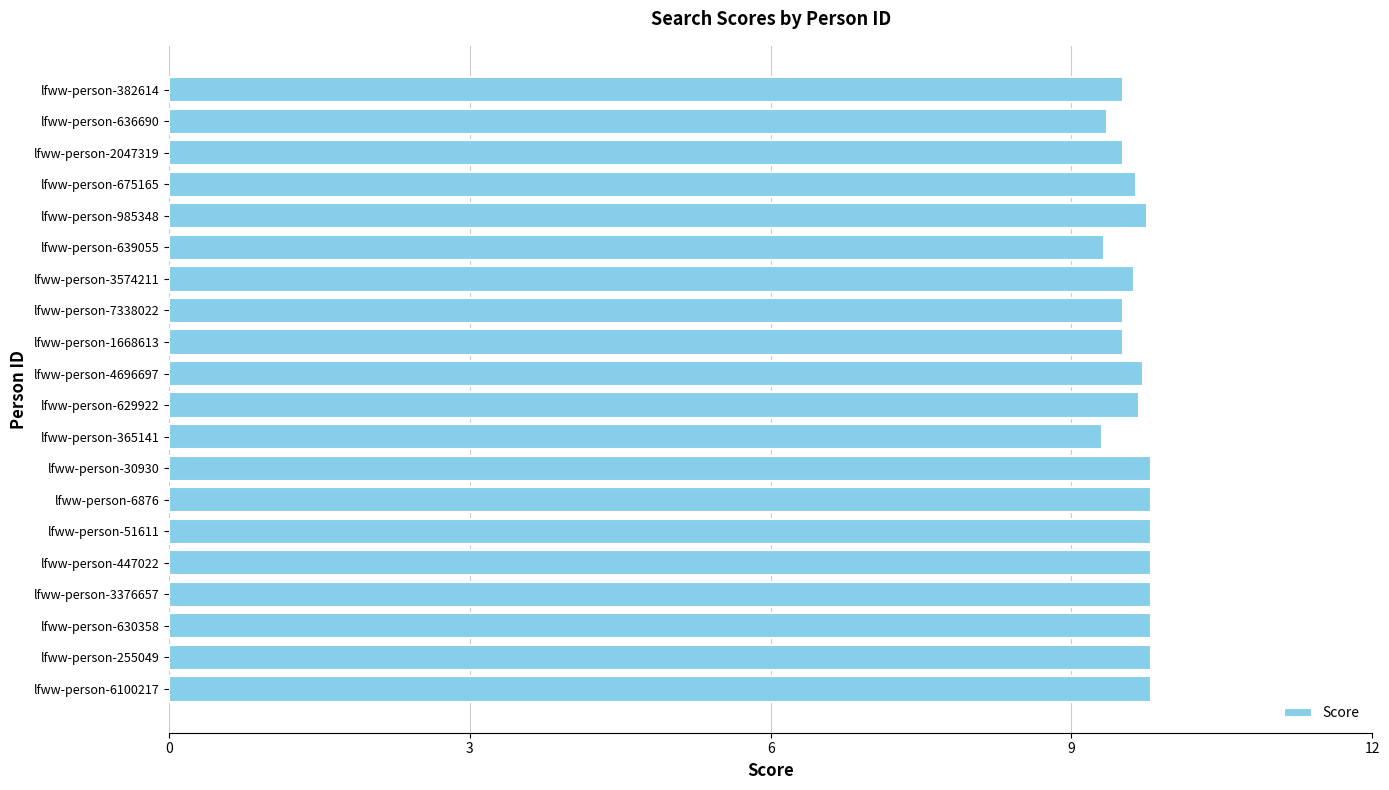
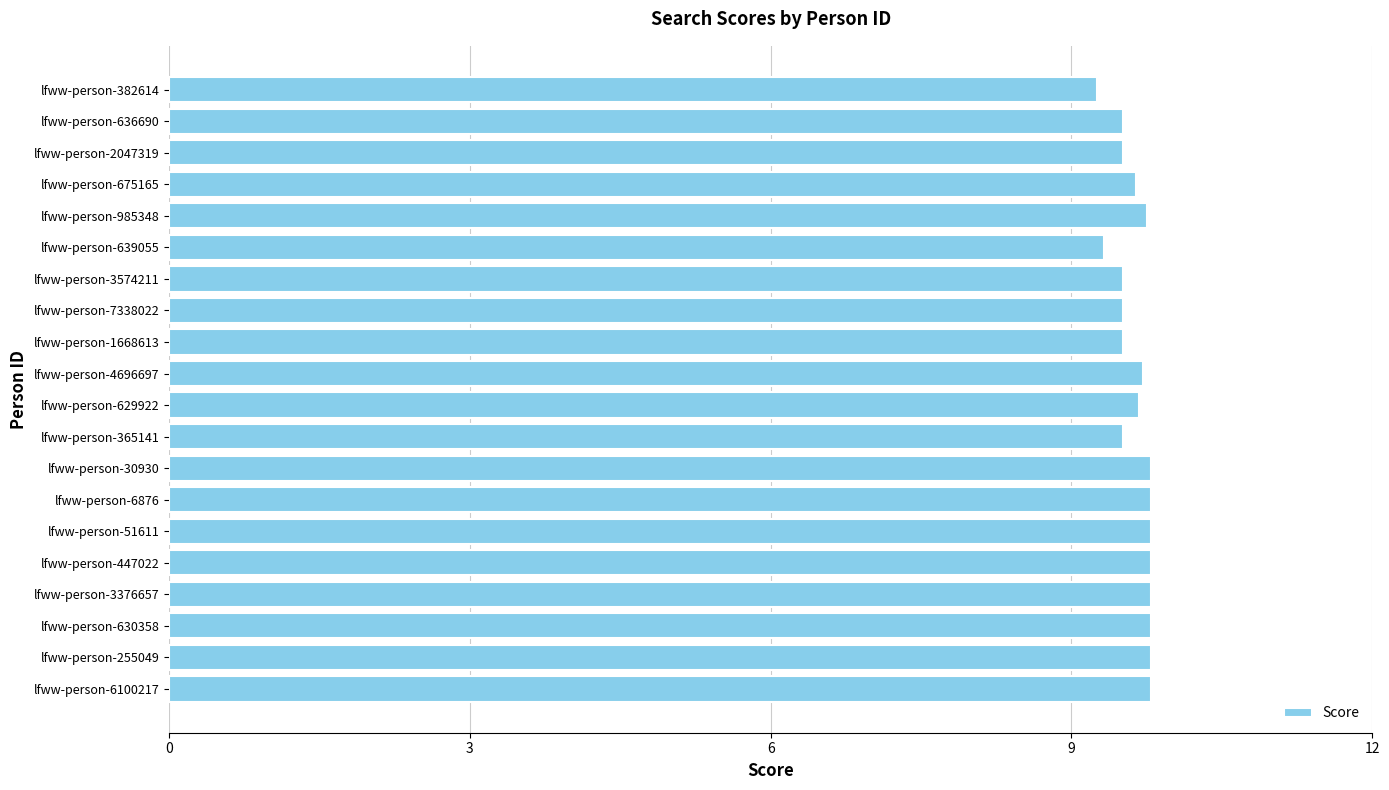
  {
-   "lfww-person-382614": 9.51,
-   "lfww-person-636690": 9.35,
+   "lfww-person-382614": 9.25,
+   "lfww-person-636690": 9.51,
    "lfww-person-2047319": 9.51,
    "lfww-person-675165": 9.64,
    "lfww-person-985348": 9.76,
    "lfww-person-639055": 9.32,
-   "lfww-person-3574211": 9.62,
+   "lfww-person-3574211": 9.51,
    "lfww-person-7338022": 9.51,
    "lfww-person-1668613": 9.51,
    "lfww-person-4696697": 9.71,
    "lfww-person-629922": 9.67,
-   "lfww-person-365141": 9.31,
+   "lfww-person-365141": 9.51,
    "lfww-person-30930": 9.79,
    "lfww-person-6876": 9.79,
    "lfww-person-51611": 9.79,
    "lfww-person-447022": 9.79,
    "lfww-person-3376657": 9.79,
    "lfww-person-630358": 9.79,
    "lfww-person-255049": 9.79,
    "lfww-person-6100217": 9.79
  }
